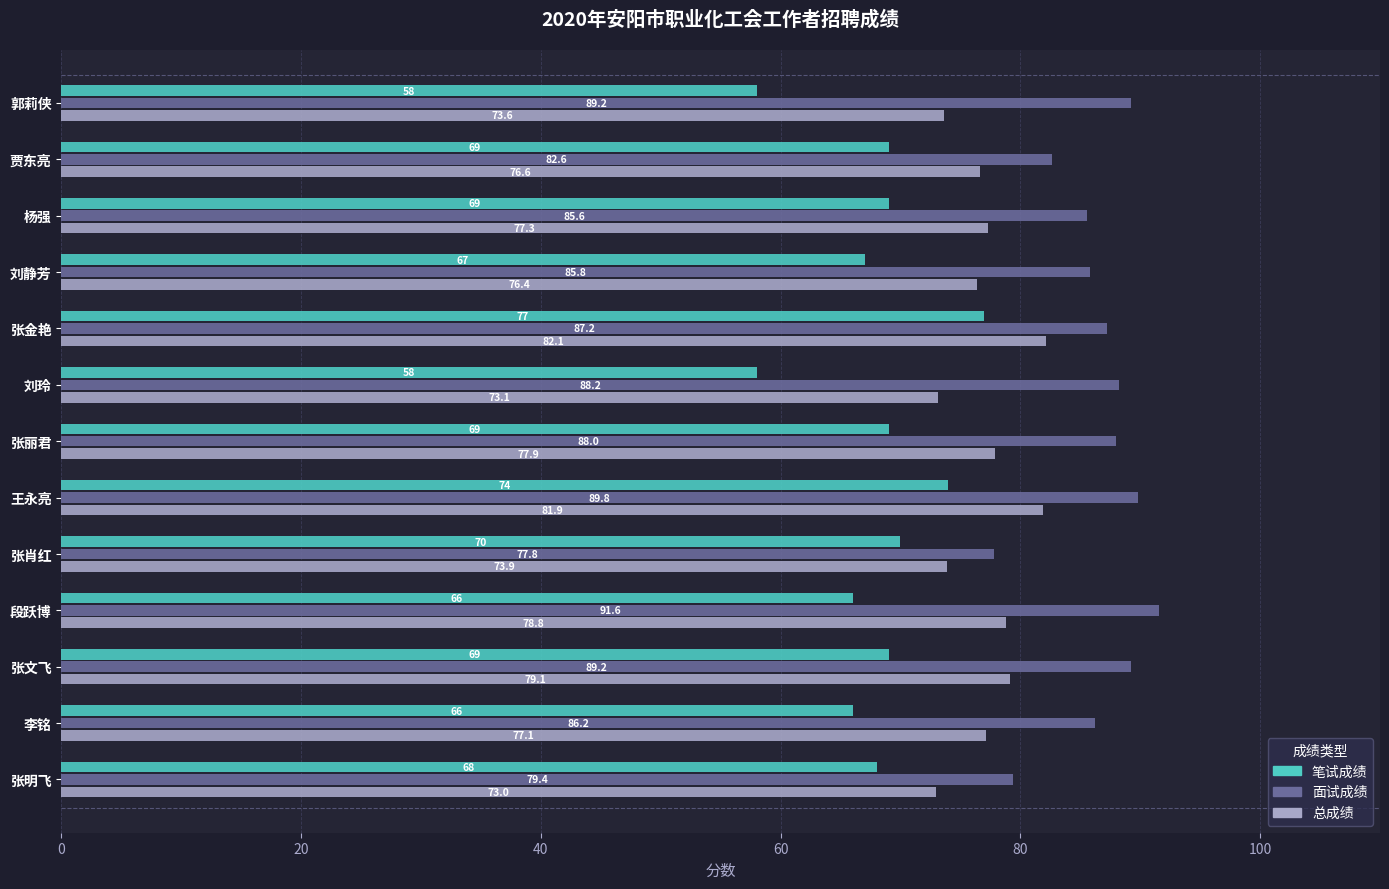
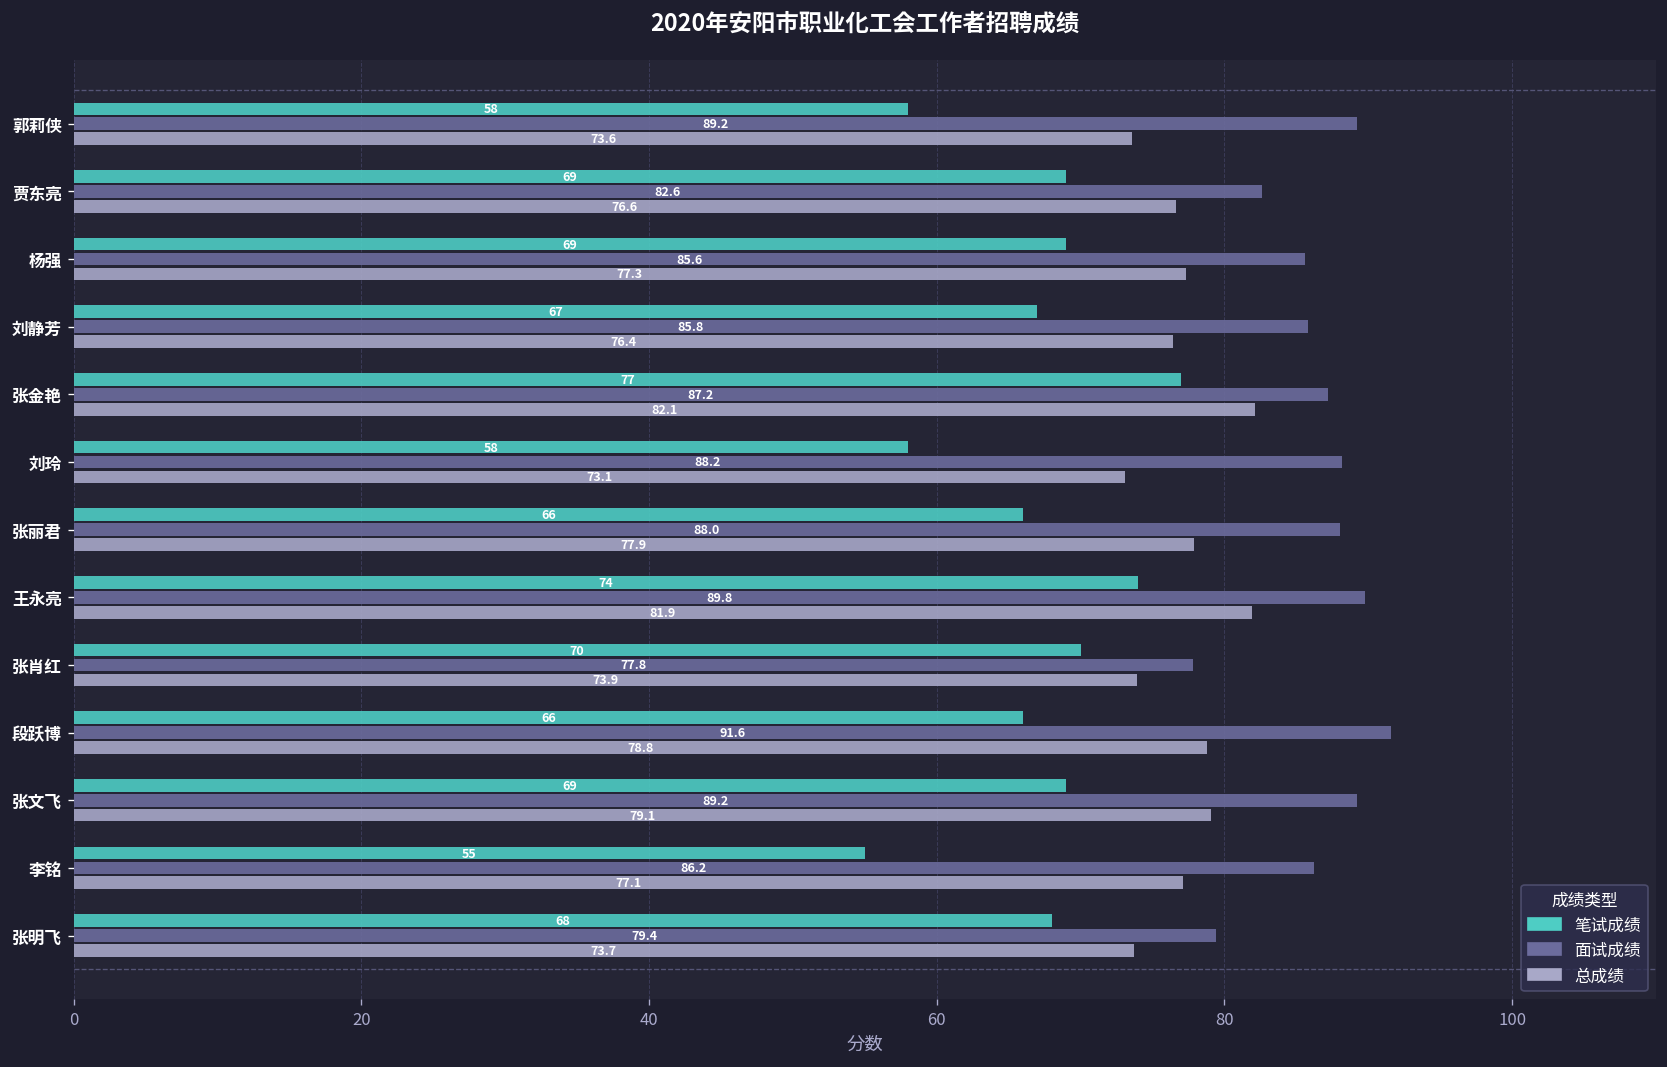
  {
    "笔试成绩": {
      "郭莉侠": 58,
      "贾东亮": 69,
      "杨强": 69,
      "刘静芳": 67,
      "张金艳": 77,
      "刘玲": 58,
-     "张丽君": 69,
+     "张丽君": 66,
      "王永亮": 74,
      "张肖红": 70,
      "段跃博": 66,
      "张文飞": 69,
-     "李铭": 66,
+     "李铭": 55,
      "张明飞": 68
    },
    "面试成绩": {
      "郭莉侠": 89.2,
      "贾东亮": 82.6,
      "杨强": 85.6,
      "刘静芳": 85.8,
      "张金艳": 87.2,
      "刘玲": 88.2,
      "张丽君": 88.0,
      "王永亮": 89.8,
      "张肖红": 77.8,
      "段跃博": 91.6,
      "张文飞": 89.2,
      "李铭": 86.2,
      "张明飞": 79.4
    },
    "总成绩": {
      "郭莉侠": 73.6,
      "贾东亮": 76.6,
      "杨强": 77.3,
      "刘静芳": 76.4,
      "张金艳": 82.1,
      "刘玲": 73.1,
      "张丽君": 77.9,
      "王永亮": 81.9,
      "张肖红": 73.9,
      "段跃博": 78.8,
      "张文飞": 79.1,
      "李铭": 77.1,
-     "张明飞": 73.0
+     "张明飞": 73.7
    }
  }
